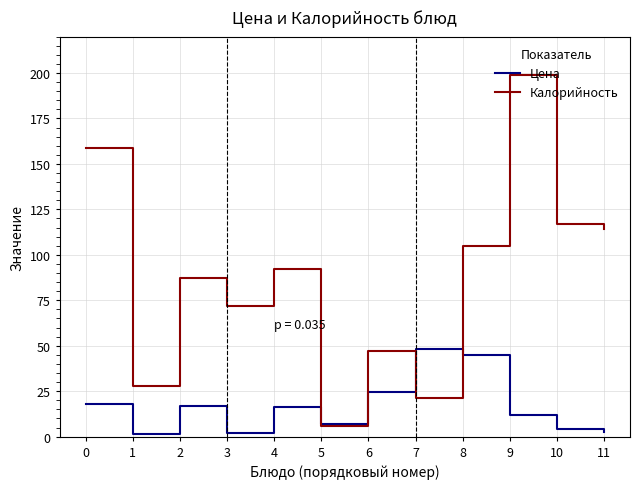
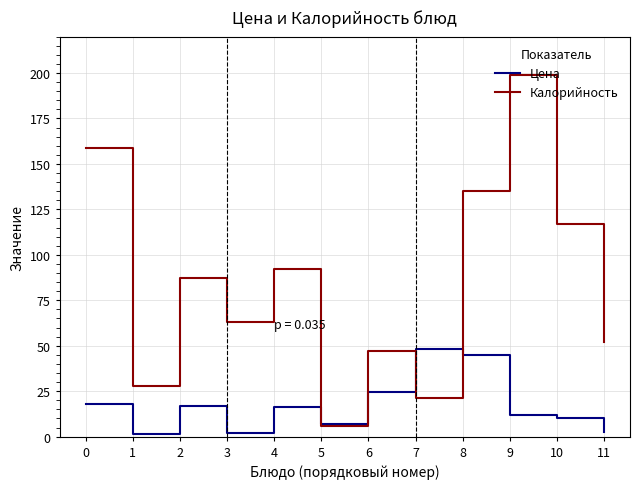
  {
    "Цена": {
      "0": 18,
      "1": 2,
      "2": 17,
      "3": 2,
      "4": 16,
      "6": 25,
      "7": 48,
      "8": 45,
      "9": 12,
-     "10": 4,
+     "10": 10,
      "11": 2
    },
    "Калорийность": {
      "0": 159,
      "1": 28,
      "2": 87,
-     "3": 72,
+     "3": 63,
      "4": 92,
      "6": 47,
      "7": 21,
-     "8": 105,
+     "8": 135,
      "9": 199,
      "10": 117,
-     "11": 114
+     "11": 52
    }
  }
